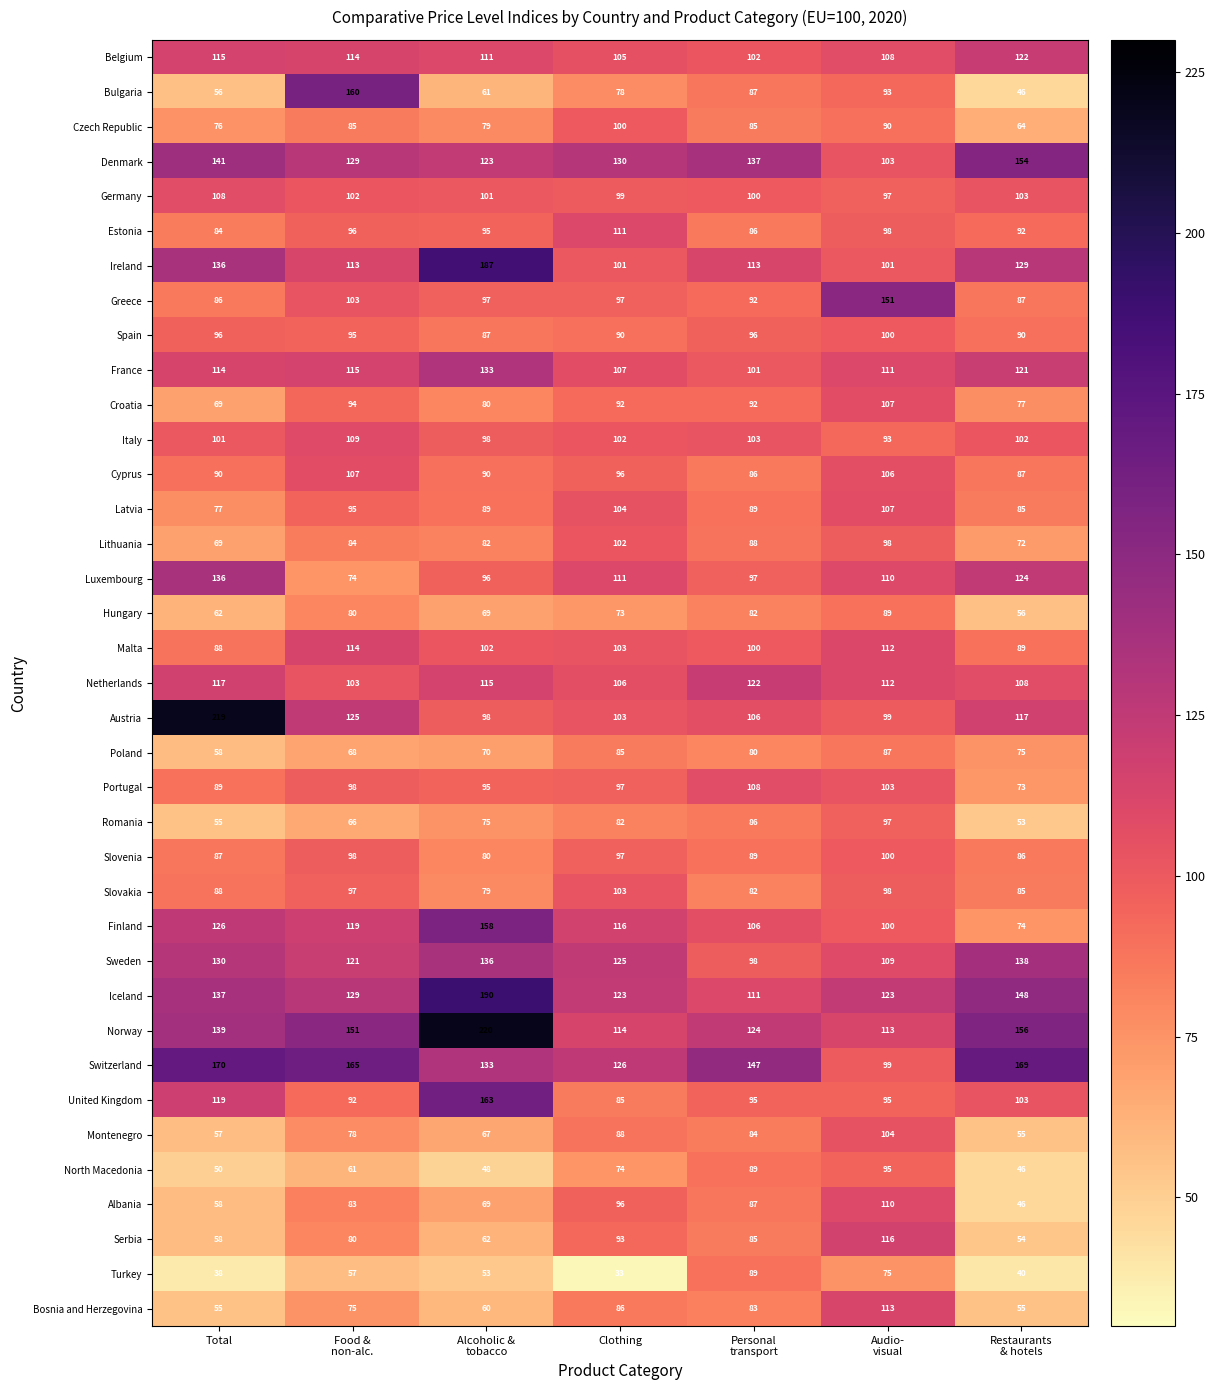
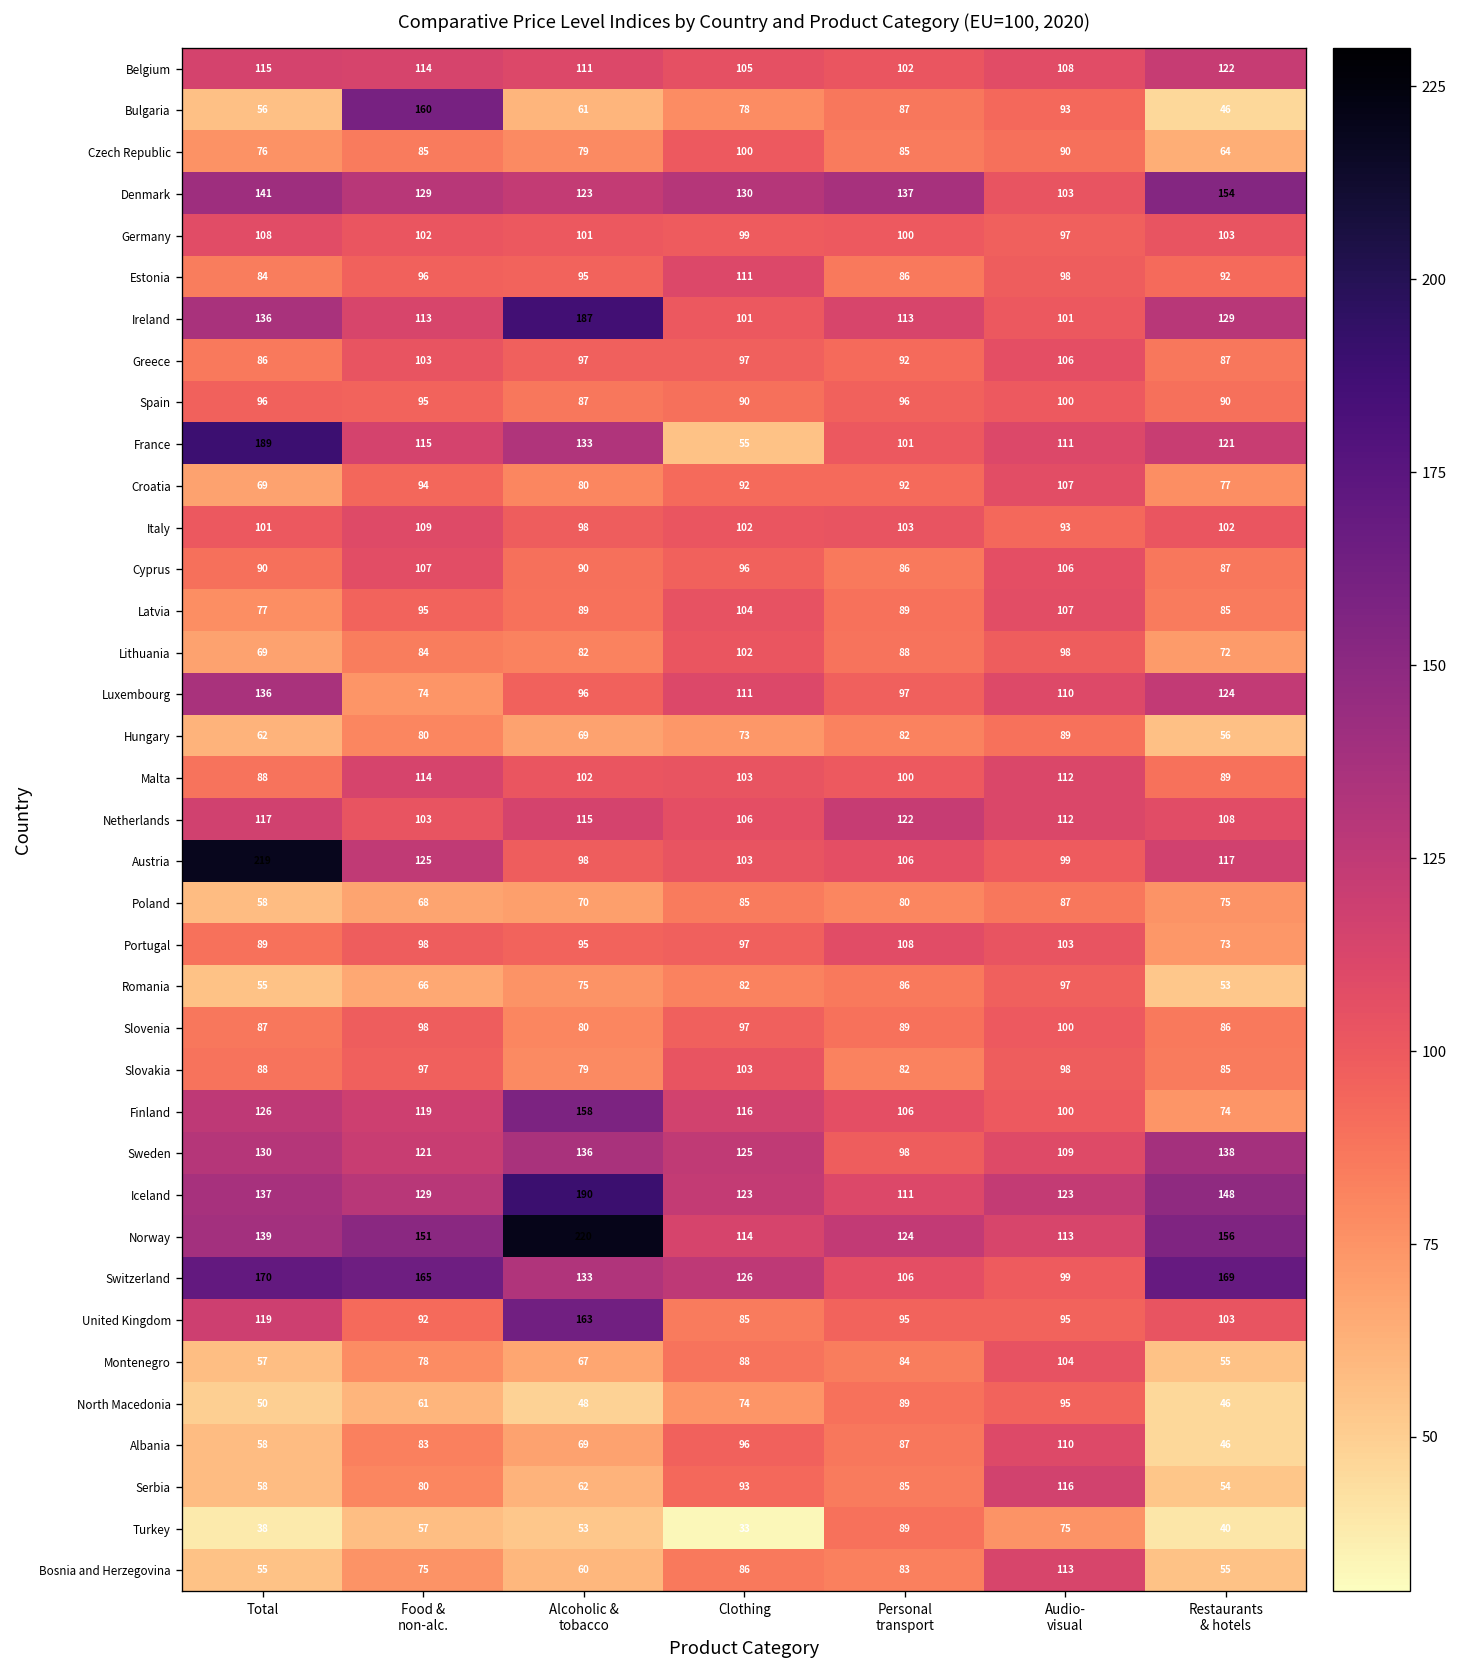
  {
    "Greece": {
      "Total": 86,
      "Food & non-alc.": 103,
      "Alcoholic & tobacco": 97,
      "Clothing": 97,
      "Personal transport": 92,
-     "Audio- visual": 151,
+     "Audio- visual": 106,
      "Restaurants & hotels": 87
    },
    "France": {
-     "Total": 114,
+     "Total": 189,
      "Food & non-alc.": 115,
      "Alcoholic & tobacco": 133,
-     "Clothing": 107,
+     "Clothing": 55,
      "Personal transport": 101,
      "Audio- visual": 111,
      "Restaurants & hotels": 121
    },
    "Switzerland": {
      "Total": 170,
      "Food & non-alc.": 165,
      "Alcoholic & tobacco": 133,
      "Clothing": 126,
-     "Personal transport": 147,
+     "Personal transport": 106,
      "Audio- visual": 99,
      "Restaurants & hotels": 169
    }
  }
